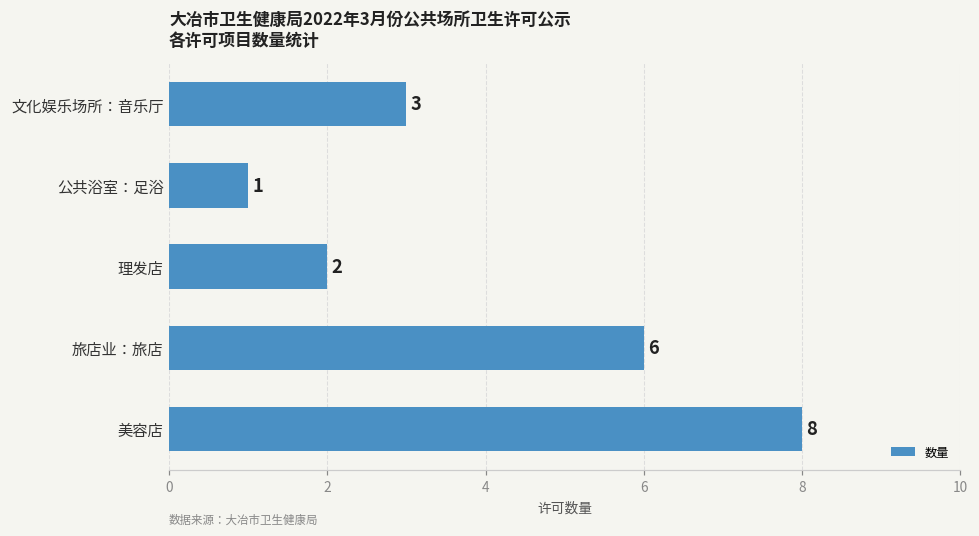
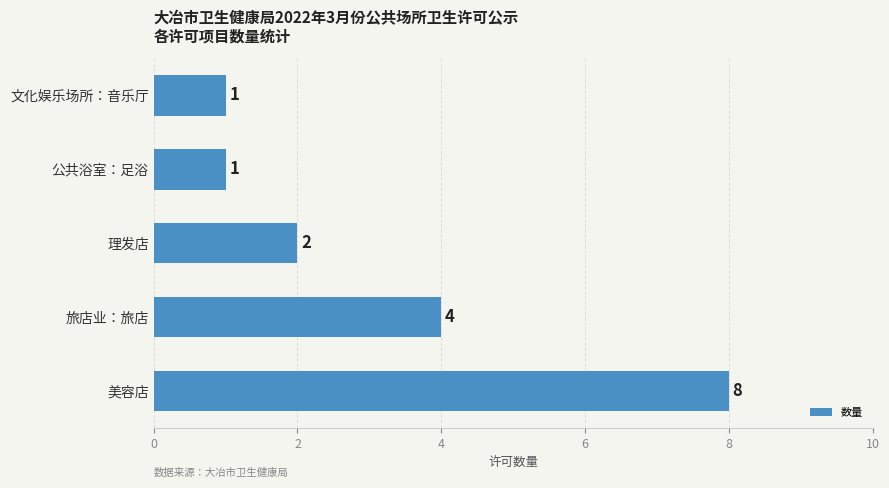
  {
-   "文化娱乐场所：音乐厅": 3,
+   "文化娱乐场所：音乐厅": 1,
    "公共浴室：足浴": 1,
    "理发店": 2,
-   "旅店业：旅店": 6,
+   "旅店业：旅店": 4,
    "美容店": 8
  }
